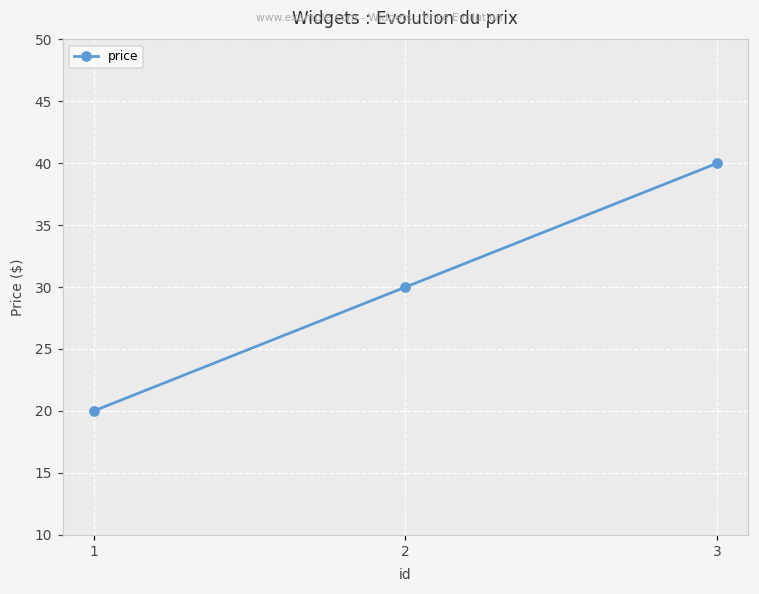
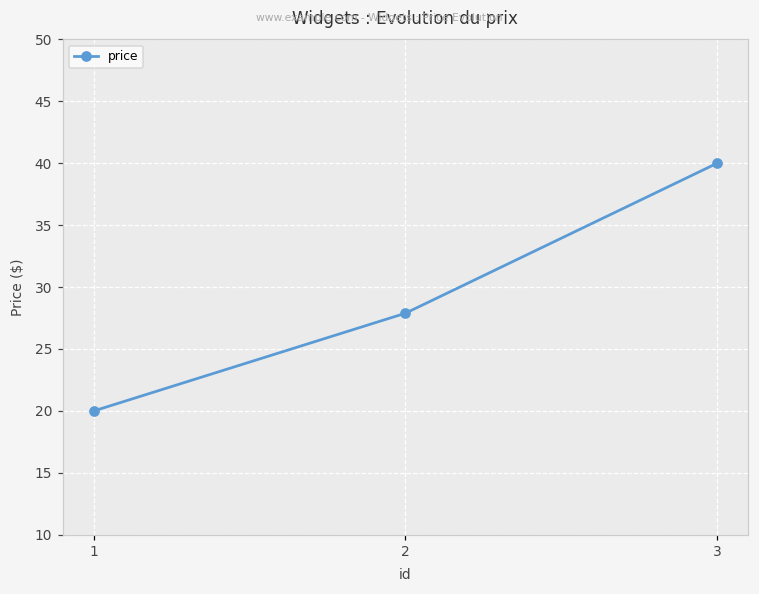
  {
    "1": 20.0,
-   "2": 30.0,
+   "2": 27.9,
    "3": 40.0
  }
